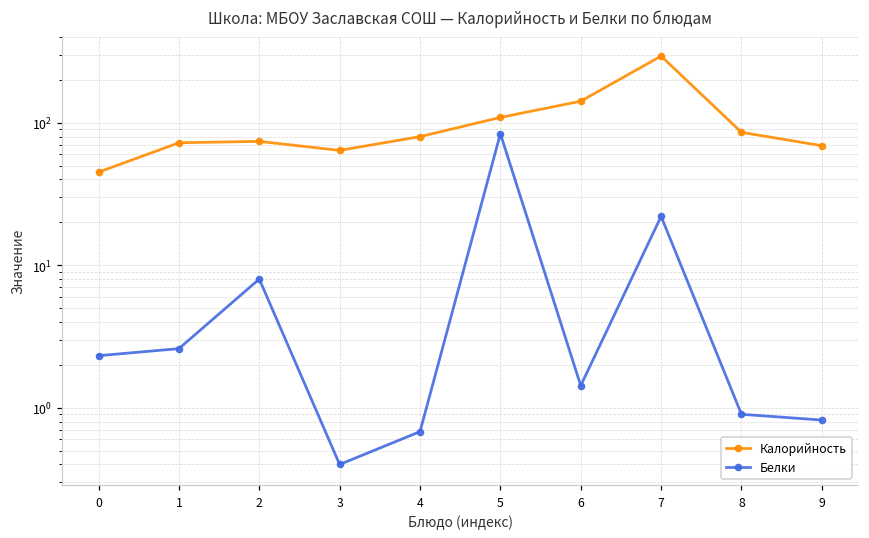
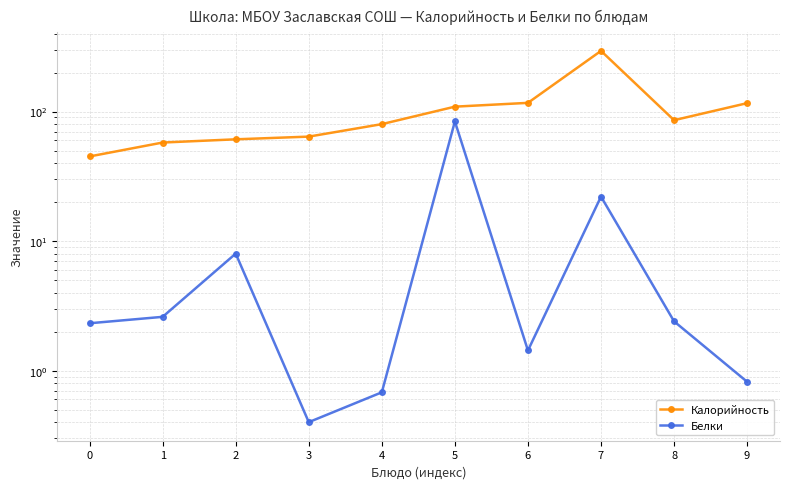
  {
    "Калорийность": {
      "0": 45,
-     "1": 70,
-     "2": 70,
+     "1": 60,
+     "2": 60,
      "3": 60,
      "4": 80,
      "5": 110,
-     "6": 140,
+     "6": 120,
      "7": 290,
      "8": 90,
-     "9": 70
+     "9": 120
    },
    "Белки": {
      "0": 2.3,
      "1": 2.6,
      "2": 8,
      "3": 0.4,
      "4": 0.7,
      "5": 80,
      "6": 1.4,
      "7": 22,
-     "8": 0.9,
+     "8": 2.4,
      "9": 0.8
    }
  }
